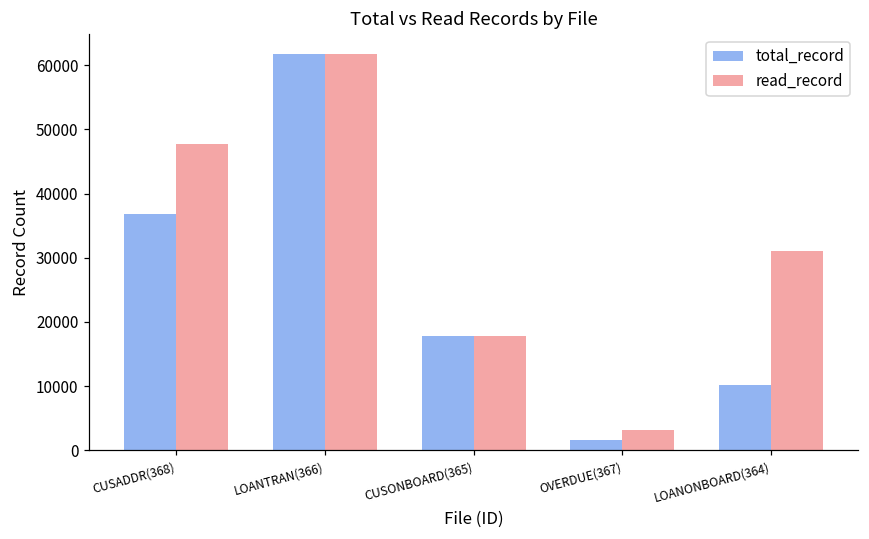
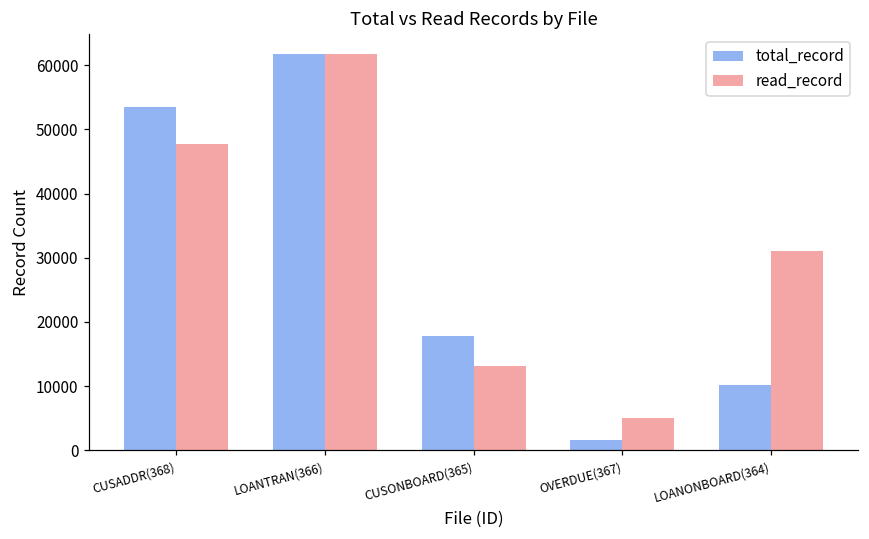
  {
    "total_record": {
-     "CUSADDR(368)": 37000,
+     "CUSADDR(368)": 54000,
      "LOANTRAN(366)": 62000,
      "CUSONBOARD(365)": 18000,
      "OVERDUE(367)": 2000,
      "LOANONBOARD(364)": 10000
    },
    "read_record": {
      "CUSADDR(368)": 48000,
      "LOANTRAN(366)": 62000,
-     "CUSONBOARD(365)": 18000,
-     "OVERDUE(367)": 3000,
+     "CUSONBOARD(365)": 13000,
+     "OVERDUE(367)": 5000,
      "LOANONBOARD(364)": 31000
    }
  }
